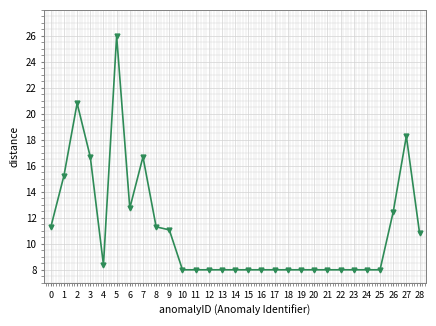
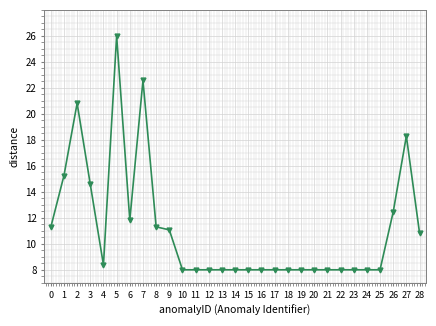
  {
    "0": 11.3,
    "1": 15.2,
    "2": 20.8,
-   "3": 16.7,
+   "3": 14.6,
    "4": 8.4,
    "5": 26.0,
-   "6": 12.7,
-   "7": 16.7,
+   "6": 11.8,
+   "7": 22.6,
    "8": 11.3,
    "9": 11.1,
    "10": 8.0,
    "11": 8.0,
    "12": 8.0,
    "13": 8.0,
    "14": 8.0,
    "15": 8.0,
    "16": 8.0,
    "17": 8.0,
    "18": 8.0,
    "19": 8.0,
    "20": 8.0,
    "21": 8.0,
    "22": 8.0,
    "23": 8.0,
    "24": 8.0,
    "25": 8.0,
    "26": 12.4,
    "27": 18.3,
    "28": 10.8
  }
